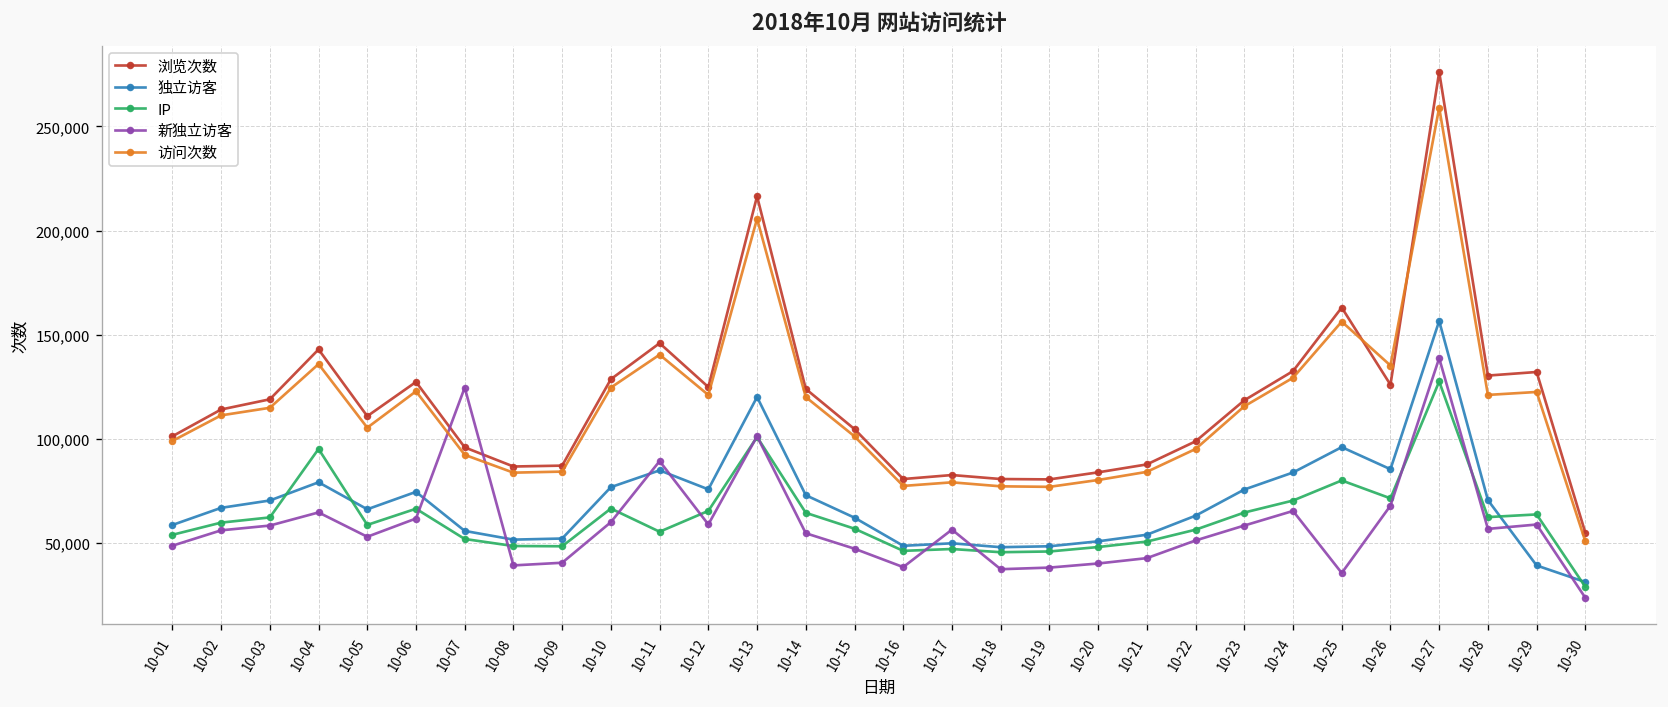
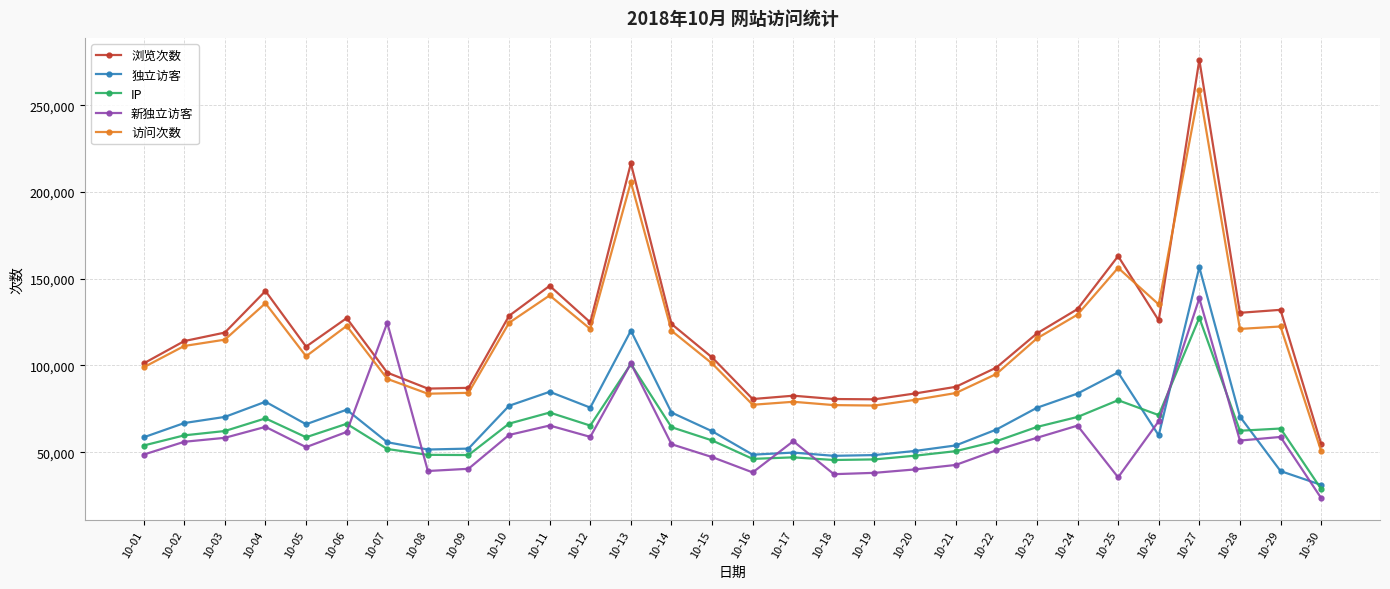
  {
    "浏览次数": {
      "10-01": "101,000",
      "10-02": "114,000",
      "10-03": "119,000",
      "10-04": "143,000",
      "10-05": "111,000",
      "10-06": "127,000",
      "10-07": "96,000",
      "10-08": "87,000",
      "10-09": "87,000",
      "10-10": "129,000",
      "10-11": "146,000",
      "10-12": "125,000",
      "10-13": "216,000",
      "10-14": "124,000",
      "10-15": "105,000",
      "10-16": "81,000",
      "10-17": "83,000",
      "10-18": "81,000",
      "10-19": "80,000",
      "10-20": "84,000",
      "10-21": "88,000",
      "10-22": "99,000",
      "10-23": "118,000",
      "10-24": "132,000",
      "10-25": "163,000",
      "10-26": "126,000",
      "10-27": "276,000",
      "10-28": "130,000",
      "10-29": "132,000",
      "10-30": "55,000"
    },
    "独立访客": {
      "10-01": "59,000",
      "10-02": "67,000",
      "10-03": "70,000",
      "10-04": "79,000",
      "10-05": "66,000",
      "10-06": "74,000",
      "10-07": "56,000",
      "10-08": "52,000",
      "10-09": "52,000",
      "10-10": "77,000",
      "10-11": "85,000",
      "10-12": "76,000",
      "10-13": "120,000",
      "10-14": "73,000",
      "10-15": "62,000",
      "10-16": "49,000",
      "10-17": "50,000",
      "10-18": "48,000",
      "10-19": "48,000",
      "10-20": "51,000",
      "10-21": "54,000",
      "10-22": "63,000",
      "10-23": "76,000",
      "10-24": "84,000",
      "10-25": "96,000",
-     "10-26": "85,000",
+     "10-26": "60,000",
      "10-27": "157,000",
      "10-28": "71,000",
      "10-29": "39,000",
      "10-30": "31,000"
    },
    "IP": {
      "10-01": "54,000",
      "10-02": "60,000",
      "10-03": "62,000",
-     "10-04": "95,000",
+     "10-04": "70,000",
      "10-05": "59,000",
      "10-06": "66,000",
      "10-07": "52,000",
      "10-08": "48,000",
      "10-09": "48,000",
      "10-10": "66,000",
-     "10-11": "55,000",
+     "10-11": "73,000",
      "10-12": "65,000",
      "10-14": "64,000",
      "10-15": "57,000",
      "10-16": "46,000",
      "10-17": "47,000",
      "10-18": "46,000",
      "10-19": "46,000",
      "10-20": "48,000",
      "10-21": "51,000",
      "10-22": "56,000",
      "10-23": "65,000",
      "10-24": "70,000",
      "10-25": "80,000",
      "10-26": "71,000",
      "10-27": "128,000",
      "10-28": "62,000",
      "10-29": "64,000",
      "10-30": "29,000"
    },
    "新独立访客": {
      "10-01": "49,000",
      "10-02": "56,000",
      "10-03": "58,000",
      "10-04": "65,000",
      "10-05": "53,000",
      "10-06": "62,000",
      "10-07": "125,000",
      "10-08": "39,000",
      "10-09": "40,000",
      "10-10": "60,000",
-     "10-11": "89,000",
+     "10-11": "65,000",
      "10-12": "59,000",
      "10-14": "55,000",
      "10-15": "47,000",
      "10-16": "38,000",
      "10-17": "56,000",
      "10-18": "37,000",
      "10-19": "38,000",
      "10-20": "40,000",
      "10-21": "43,000",
      "10-22": "51,000",
      "10-23": "58,000",
      "10-24": "65,000",
      "10-25": "36,000",
      "10-26": "68,000",
      "10-27": "139,000",
      "10-28": "57,000",
      "10-29": "59,000",
      "10-30": "24,000"
    },
    "访问次数": {
      "10-01": "99,000",
      "10-02": "111,000",
      "10-03": "115,000",
      "10-04": "136,000",
      "10-05": "105,000",
      "10-06": "123,000",
      "10-07": "92,000",
      "10-08": "84,000",
      "10-09": "84,000",
      "10-10": "125,000",
      "10-11": "140,000",
      "10-12": "121,000",
      "10-13": "206,000",
      "10-14": "120,000",
      "10-15": "101,000",
      "10-16": "77,000",
      "10-17": "79,000",
      "10-18": "77,000",
      "10-19": "77,000",
      "10-20": "80,000",
      "10-21": "84,000",
      "10-22": "95,000",
      "10-23": "116,000",
      "10-24": "129,000",
      "10-25": "156,000",
      "10-26": "135,000",
      "10-27": "259,000",
      "10-28": "121,000",
      "10-29": "122,000",
      "10-30": "51,000"
    }
  }
